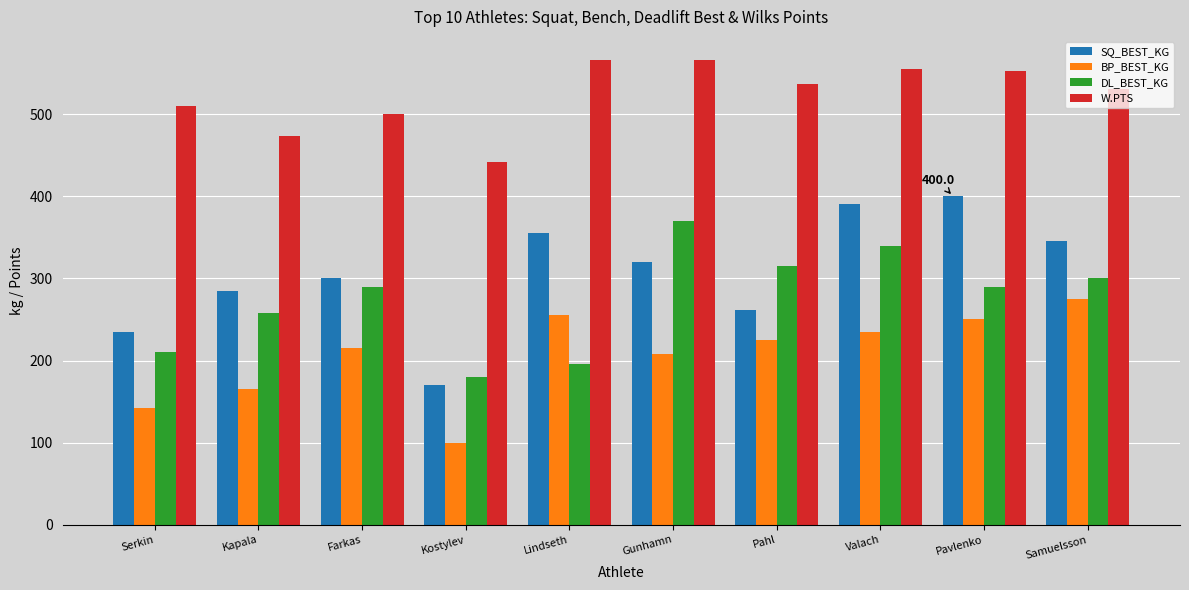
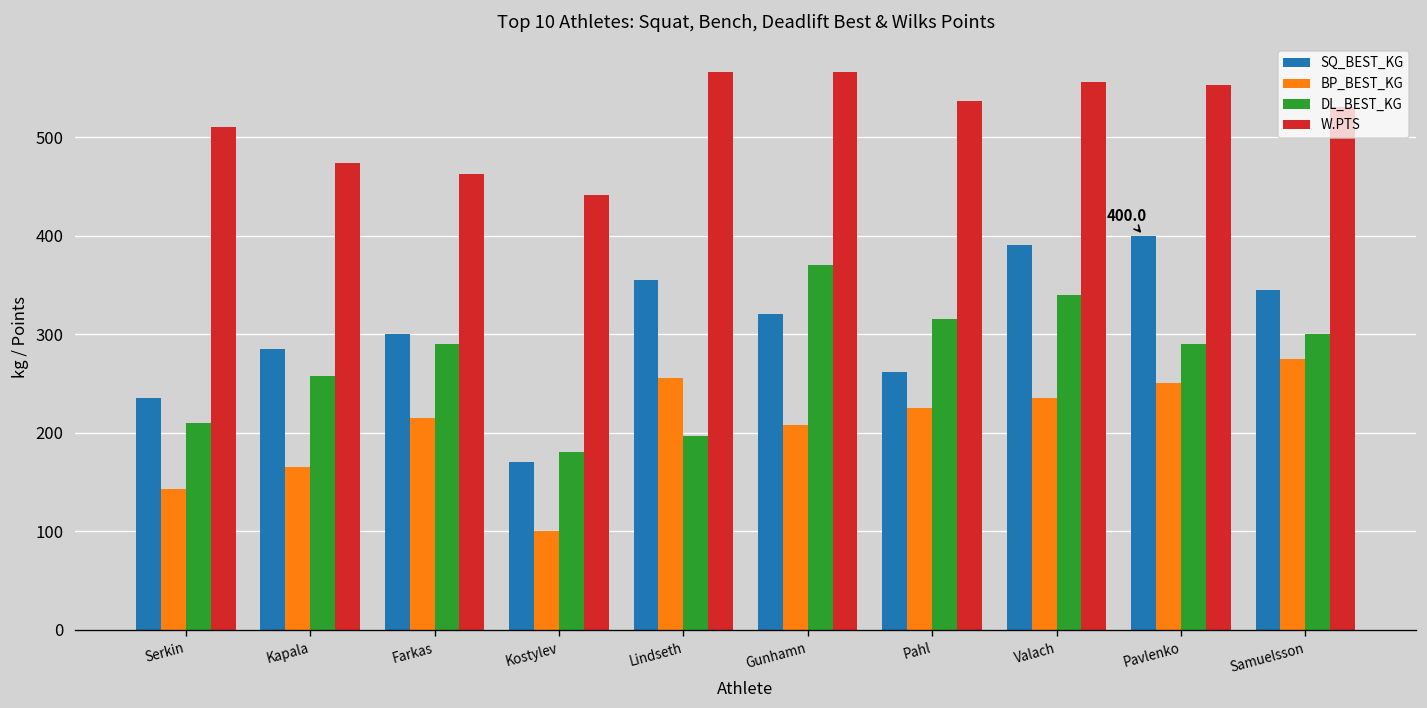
  {
    "SQ_BEST_KG": {
      "Pavlenko": 400.0
    },
    "BP_BEST_KG": {
      "Serkin": 140,
      "Kapala": 170,
      "Farkas": 220,
      "Kostylev": 100,
      "Lindseth": 260,
      "Gunhamn": 210,
      "Pahl": 230,
      "Valach": 240,
      "Pavlenko": 250,
      "Samuelsson": 280
    },
    "DL_BEST_KG": {
      "Serkin": 210,
      "Kapala": 260,
      "Farkas": 290,
      "Kostylev": 180,
      "Lindseth": 200,
      "Gunhamn": 370,
      "Pahl": 320,
      "Valach": 340,
      "Pavlenko": 290,
      "Samuelsson": 300
    },
    "W.PTS": {
      "Serkin": 510,
      "Kapala": 470,
-     "Farkas": 500,
+     "Farkas": 460,
      "Kostylev": 440,
      "Lindseth": 570,
      "Gunhamn": 570,
      "Pahl": 540,
      "Valach": 560,
      "Pavlenko": 550
    }
  }
